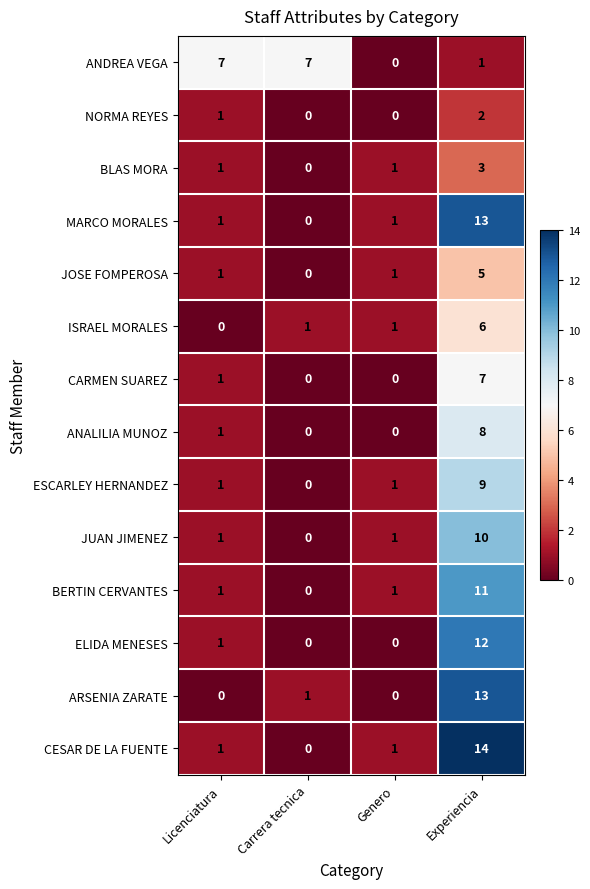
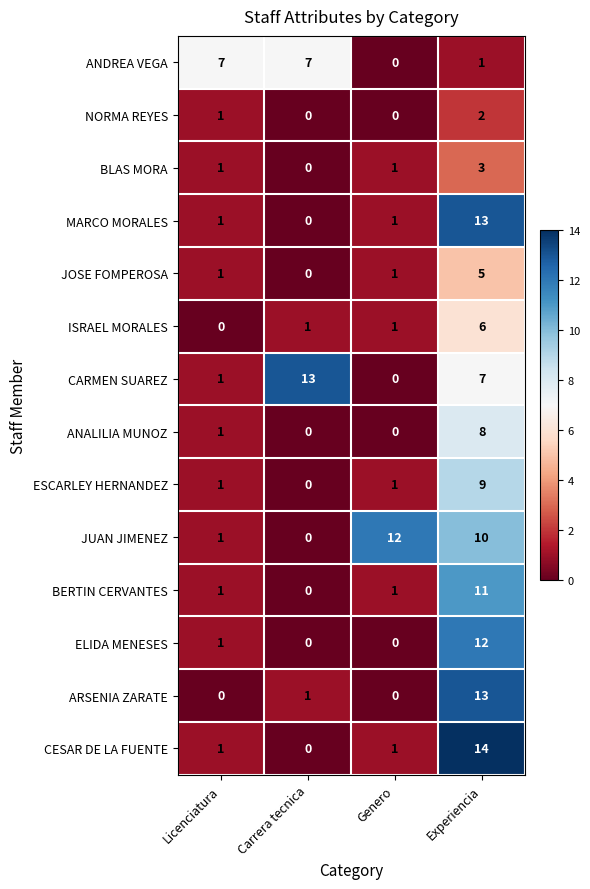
  {
    "ANDREA VEGA": {
      "Licenciatura": 7,
      "Carrera tecnica": 7,
      "Genero": 0,
      "Experiencia": 1
    },
    "NORMA REYES": {
      "Licenciatura": 1,
      "Carrera tecnica": 0,
      "Genero": 0,
      "Experiencia": 2
    },
    "BLAS MORA": {
      "Licenciatura": 1,
      "Carrera tecnica": 0,
      "Genero": 1,
      "Experiencia": 3
    },
    "MARCO MORALES": {
      "Licenciatura": 1,
      "Carrera tecnica": 0,
      "Genero": 1,
      "Experiencia": 13
    },
    "JOSE FOMPEROSA": {
      "Licenciatura": 1,
      "Carrera tecnica": 0,
      "Genero": 1,
      "Experiencia": 5
    },
    "ISRAEL MORALES": {
      "Licenciatura": 0,
      "Carrera tecnica": 1,
      "Genero": 1,
      "Experiencia": 6
    },
    "CARMEN SUAREZ": {
      "Licenciatura": 1,
-     "Carrera tecnica": 0,
+     "Carrera tecnica": 13,
      "Genero": 0,
      "Experiencia": 7
    },
    "ANALILIA MUNOZ": {
      "Licenciatura": 1,
      "Carrera tecnica": 0,
      "Genero": 0,
      "Experiencia": 8
    },
    "ESCARLEY HERNANDEZ": {
      "Licenciatura": 1,
      "Carrera tecnica": 0,
      "Genero": 1,
      "Experiencia": 9
    },
    "JUAN JIMENEZ": {
      "Licenciatura": 1,
      "Carrera tecnica": 0,
-     "Genero": 1,
+     "Genero": 12,
      "Experiencia": 10
    },
    "BERTIN CERVANTES": {
      "Licenciatura": 1,
      "Carrera tecnica": 0,
      "Genero": 1,
      "Experiencia": 11
    },
    "ELIDA MENESES": {
      "Licenciatura": 1,
      "Carrera tecnica": 0,
      "Genero": 0,
      "Experiencia": 12
    },
    "ARSENIA ZARATE": {
      "Licenciatura": 0,
      "Carrera tecnica": 1,
      "Genero": 0,
      "Experiencia": 13
    },
    "CESAR DE LA FUENTE": {
      "Licenciatura": 1,
      "Carrera tecnica": 0,
      "Genero": 1,
      "Experiencia": 14
    }
  }
